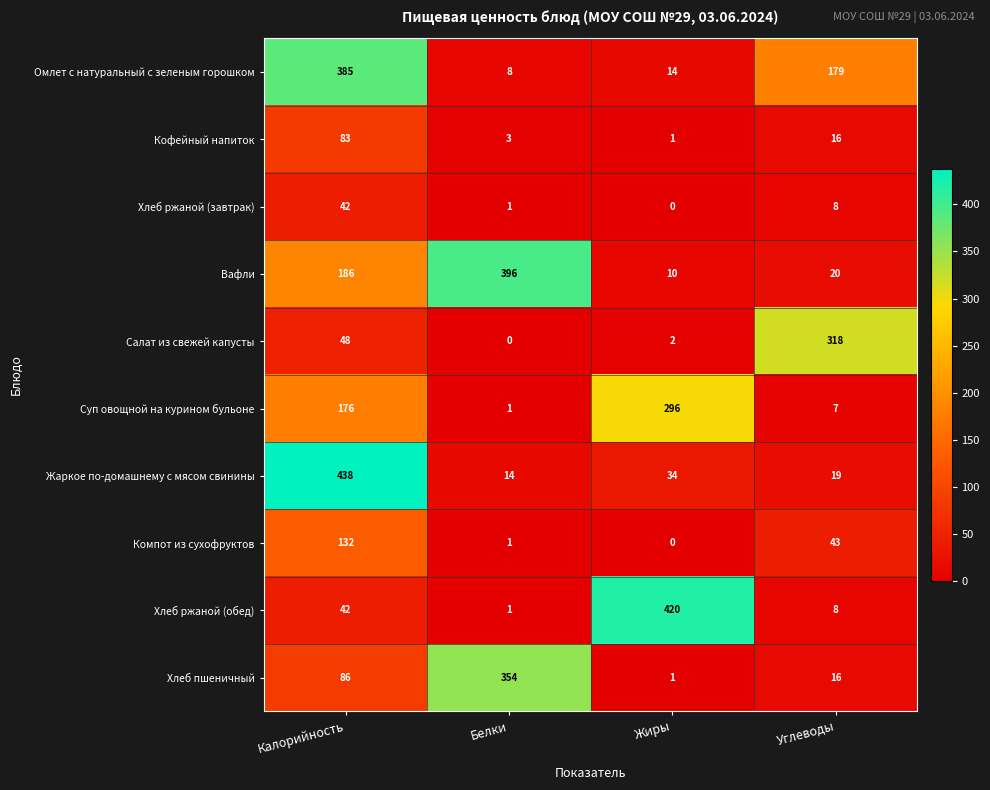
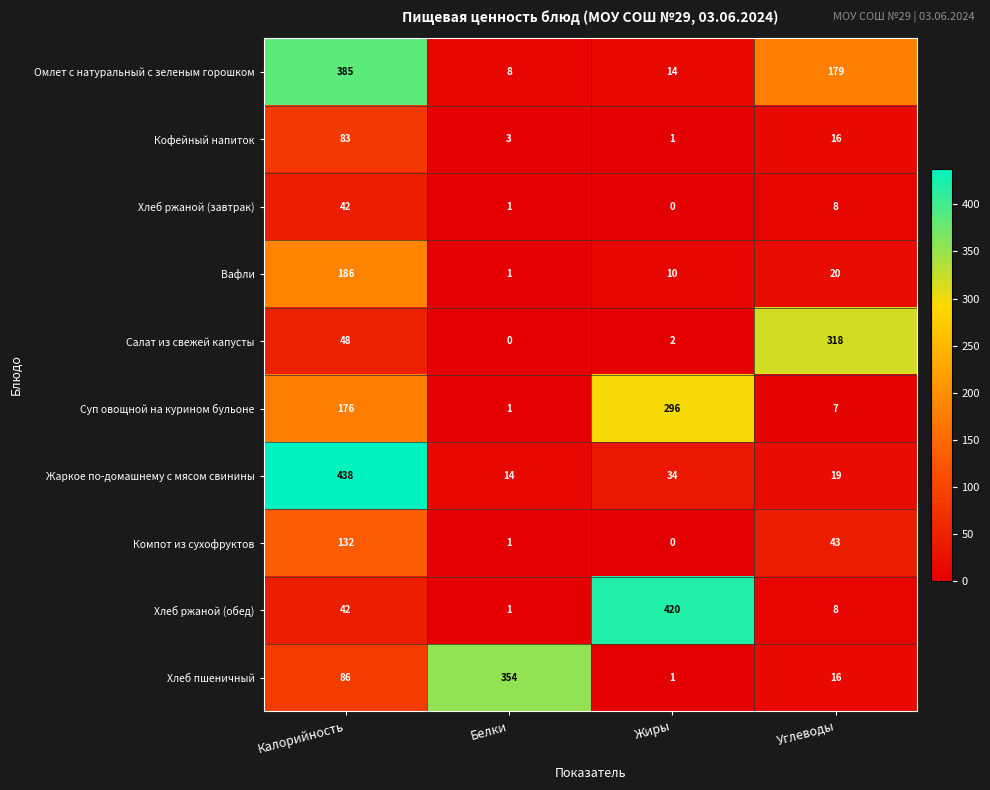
  {
    "Омлет с натуральный с зеленым горошком": {
      "Калорийность": 385,
      "Белки": 8,
      "Жиры": 14,
      "Углеводы": 179
    },
    "Кофейный напиток": {
      "Калорийность": 83,
      "Белки": 3,
      "Жиры": 1,
      "Углеводы": 16
    },
    "Хлеб ржаной (завтрак)": {
      "Калорийность": 42,
      "Белки": 1,
      "Жиры": 0,
      "Углеводы": 8
    },
    "Вафли": {
      "Калорийность": 186,
-     "Белки": 396,
+     "Белки": 1,
      "Жиры": 10,
      "Углеводы": 20
    },
    "Салат из свежей капусты": {
      "Калорийность": 48,
      "Белки": 0,
      "Жиры": 2,
      "Углеводы": 318
    },
    "Суп овощной на курином бульоне": {
      "Калорийность": 176,
      "Белки": 1,
      "Жиры": 296,
      "Углеводы": 7
    },
    "Жаркое по-домашнему с мясом свинины": {
      "Калорийность": 438,
      "Белки": 14,
      "Жиры": 34,
      "Углеводы": 19
    },
    "Компот из сухофруктов": {
      "Калорийность": 132,
      "Белки": 1,
      "Жиры": 0,
      "Углеводы": 43
    },
    "Хлеб ржаной (обед)": {
      "Калорийность": 42,
      "Белки": 1,
      "Жиры": 420,
      "Углеводы": 8
    },
    "Хлеб пшеничный": {
      "Калорийность": 86,
      "Белки": 354,
      "Жиры": 1,
      "Углеводы": 16
    }
  }
